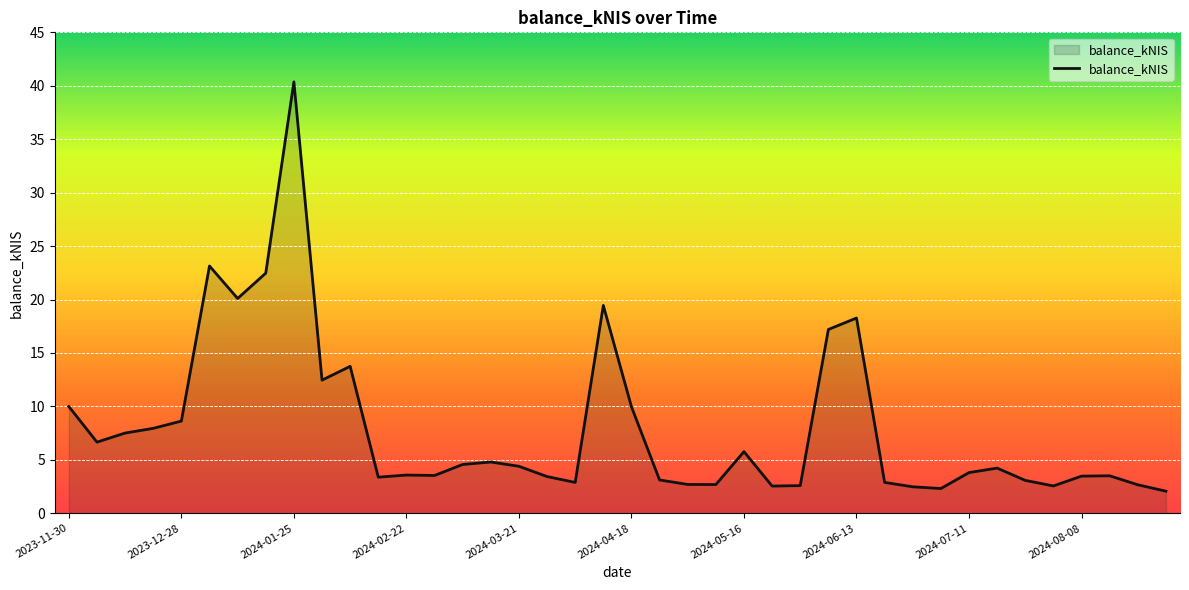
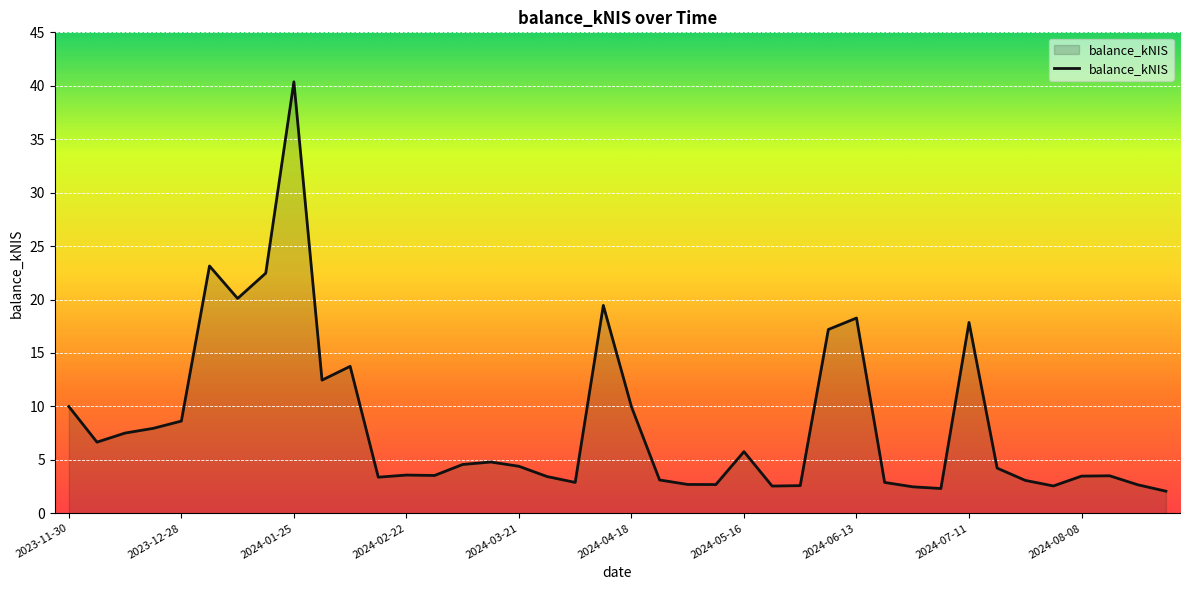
  {
    "2023-11-30": 10.0,
    "2023-12-28": 8.6,
    "2024-01-25": 40.4,
    "2024-02-22": 3.6,
    "2024-03-21": 4.4,
    "2024-04-18": 10.0,
    "2024-05-16": 5.8,
    "2024-06-13": 18.3,
-   "2024-07-11": 3.8,
+   "2024-07-11": 17.9,
    "2024-08-08": 3.5
  }
